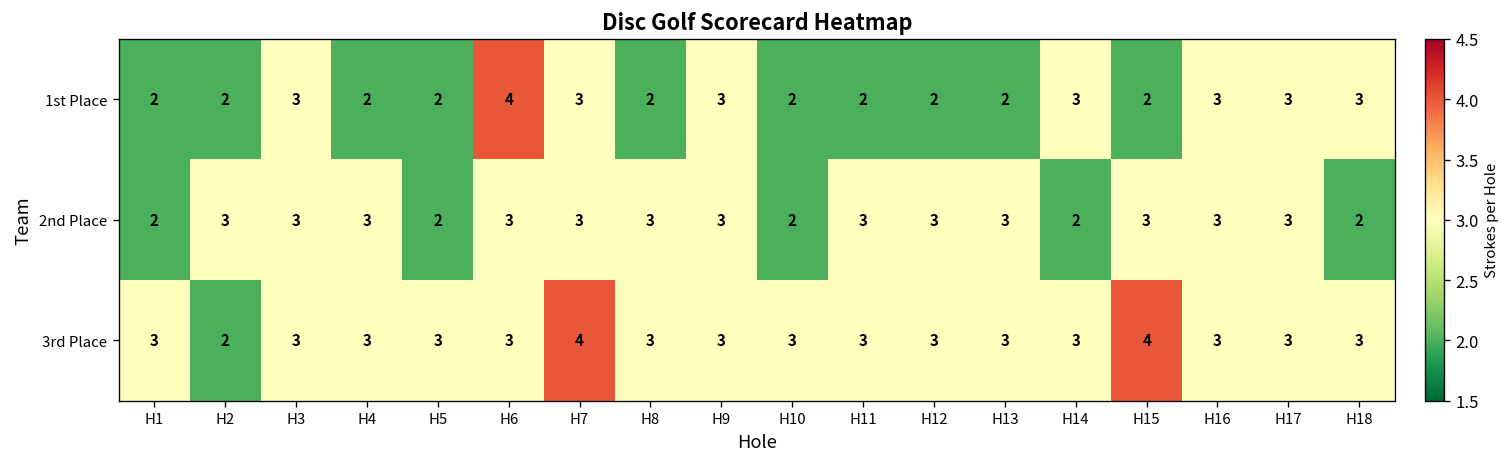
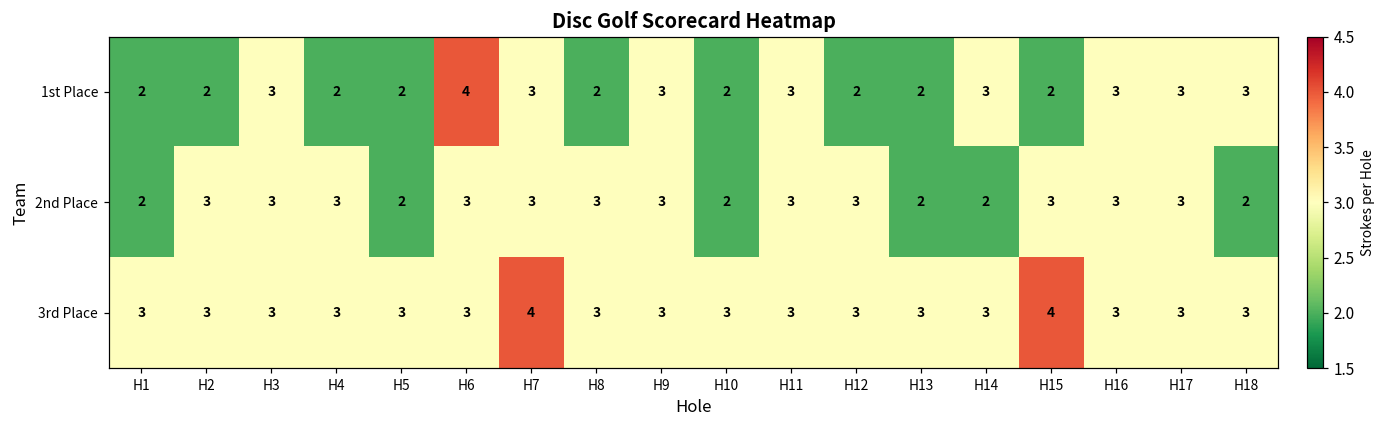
  {
    "1st Place": {
      "H1": 2,
      "H2": 2,
      "H3": 3,
      "H4": 2,
      "H5": 2,
      "H6": 4,
      "H7": 3,
      "H8": 2,
      "H9": 3,
      "H10": 2,
-     "H11": 2,
+     "H11": 3,
      "H12": 2,
      "H13": 2,
      "H14": 3,
      "H15": 2,
      "H16": 3,
      "H17": 3,
      "H18": 3
    },
    "2nd Place": {
      "H1": 2,
      "H2": 3,
      "H3": 3,
      "H4": 3,
      "H5": 2,
      "H6": 3,
      "H7": 3,
      "H8": 3,
      "H9": 3,
      "H10": 2,
      "H11": 3,
      "H12": 3,
-     "H13": 3,
+     "H13": 2,
      "H14": 2,
      "H15": 3,
      "H16": 3,
      "H17": 3,
      "H18": 2
    },
    "3rd Place": {
      "H1": 3,
-     "H2": 2,
+     "H2": 3,
      "H3": 3,
      "H4": 3,
      "H5": 3,
      "H6": 3,
      "H7": 4,
      "H8": 3,
      "H9": 3,
      "H10": 3,
      "H11": 3,
      "H12": 3,
      "H13": 3,
      "H14": 3,
      "H15": 4,
      "H16": 3,
      "H17": 3,
      "H18": 3
    }
  }
